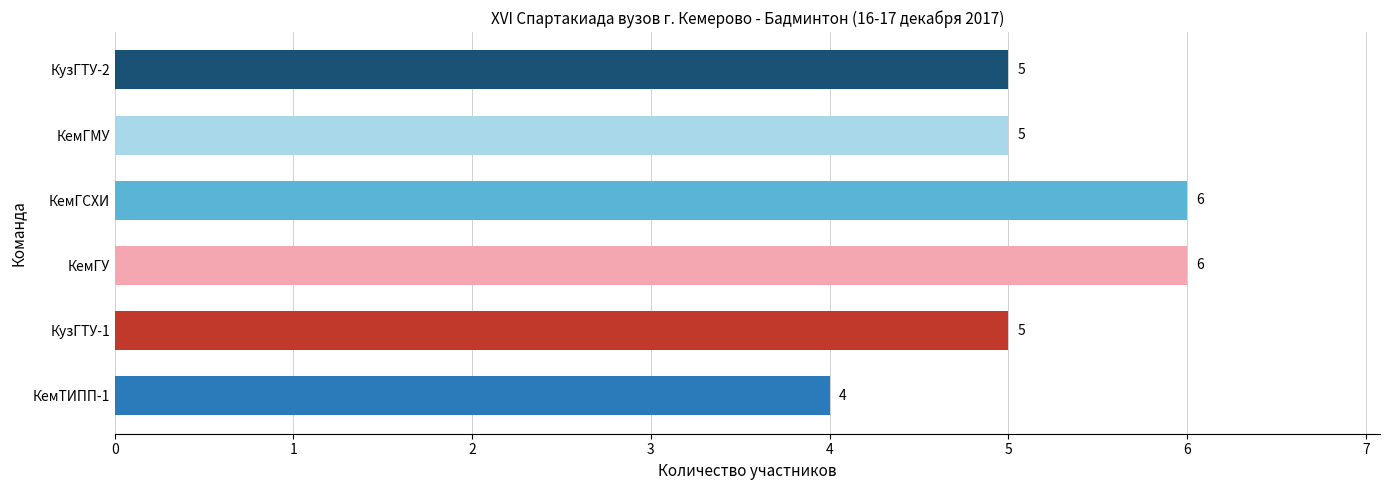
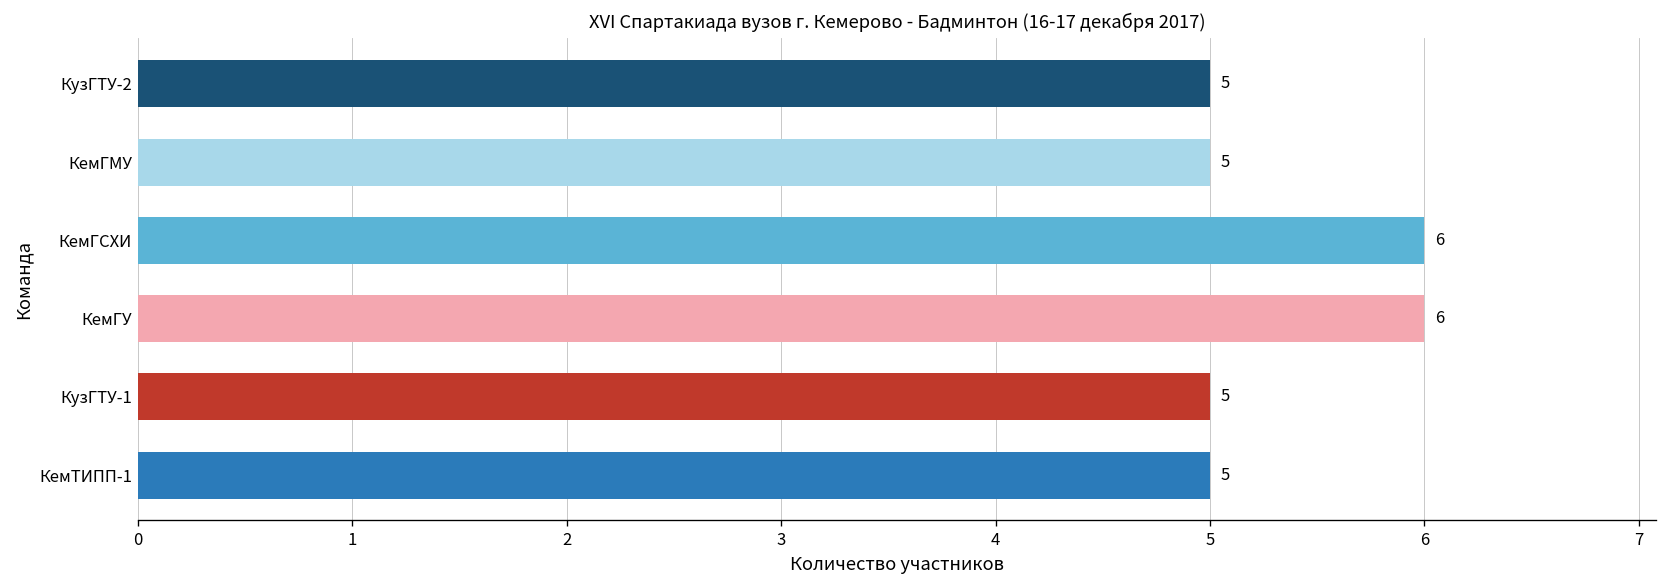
  {
    "КузГТУ-2": 5,
    "КемГМУ": 5,
    "КемГСХИ": 6,
    "КемГУ": 6,
    "КузГТУ-1": 5,
-   "КемТИПП-1": 4
+   "КемТИПП-1": 5
  }
